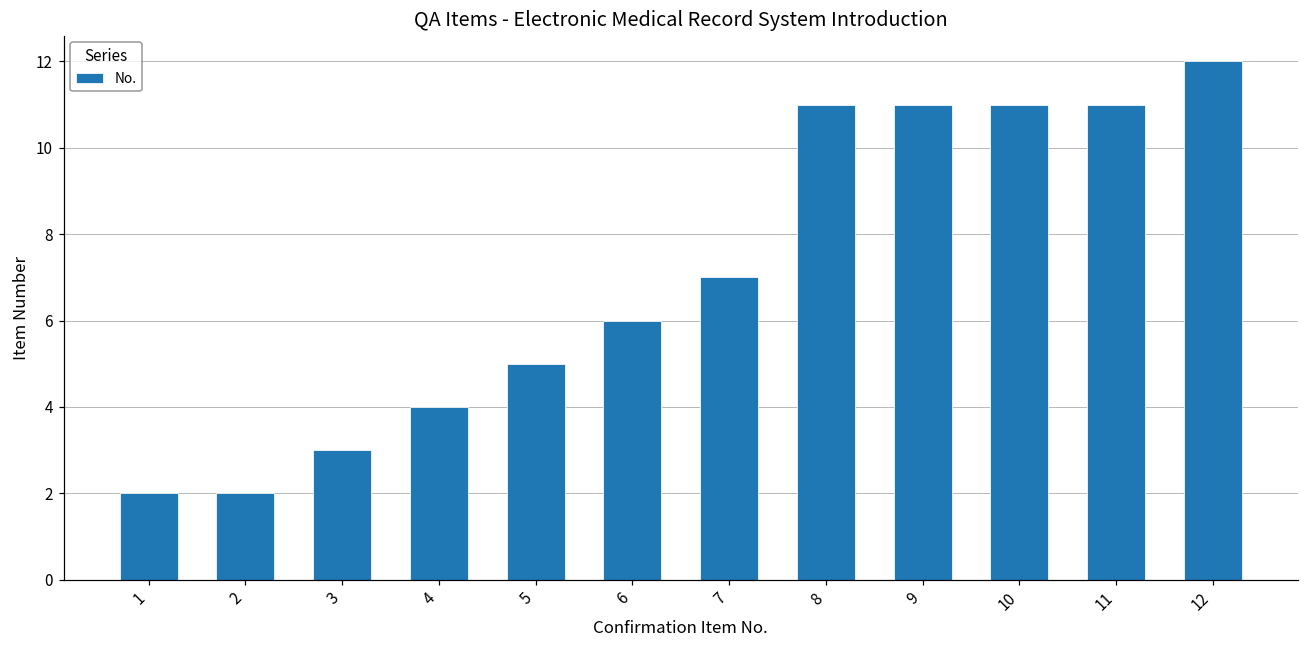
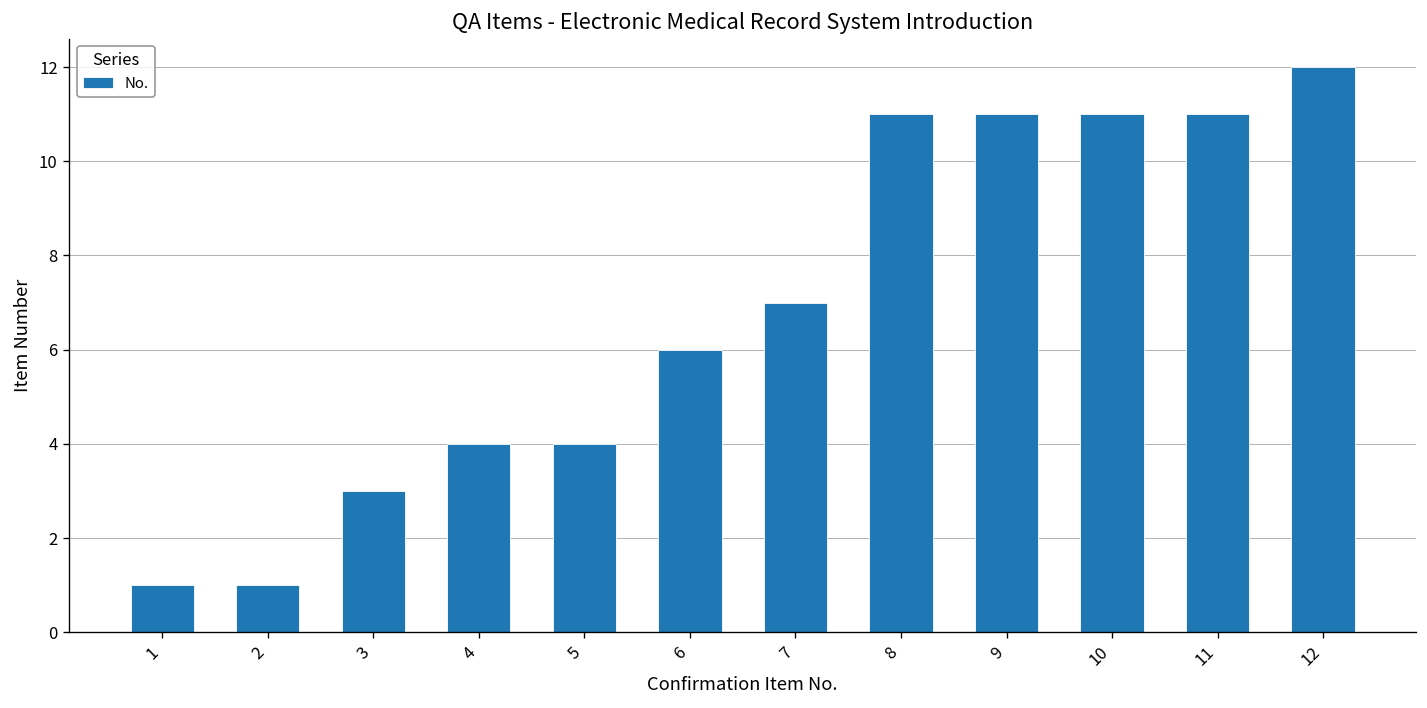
  {
-   "1": 2,
-   "2": 2,
+   "1": 1,
+   "2": 1,
    "3": 3,
    "4": 4,
-   "5": 5,
+   "5": 4,
    "6": 6,
    "7": 7,
    "8": 11,
    "9": 11,
    "10": 11,
    "11": 11,
    "12": 12
  }
